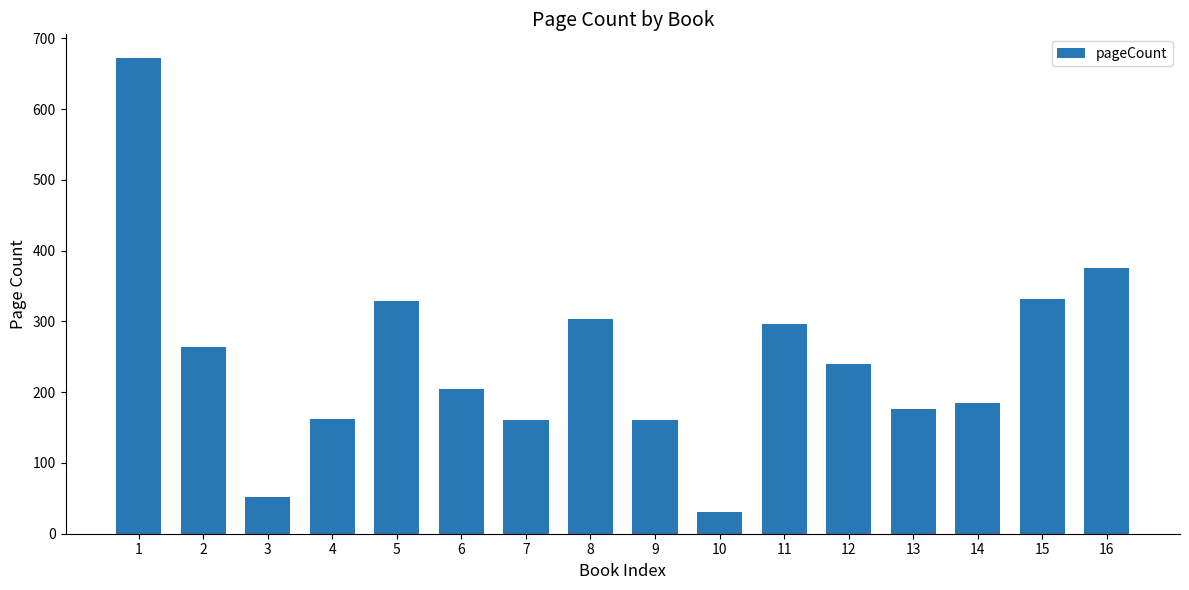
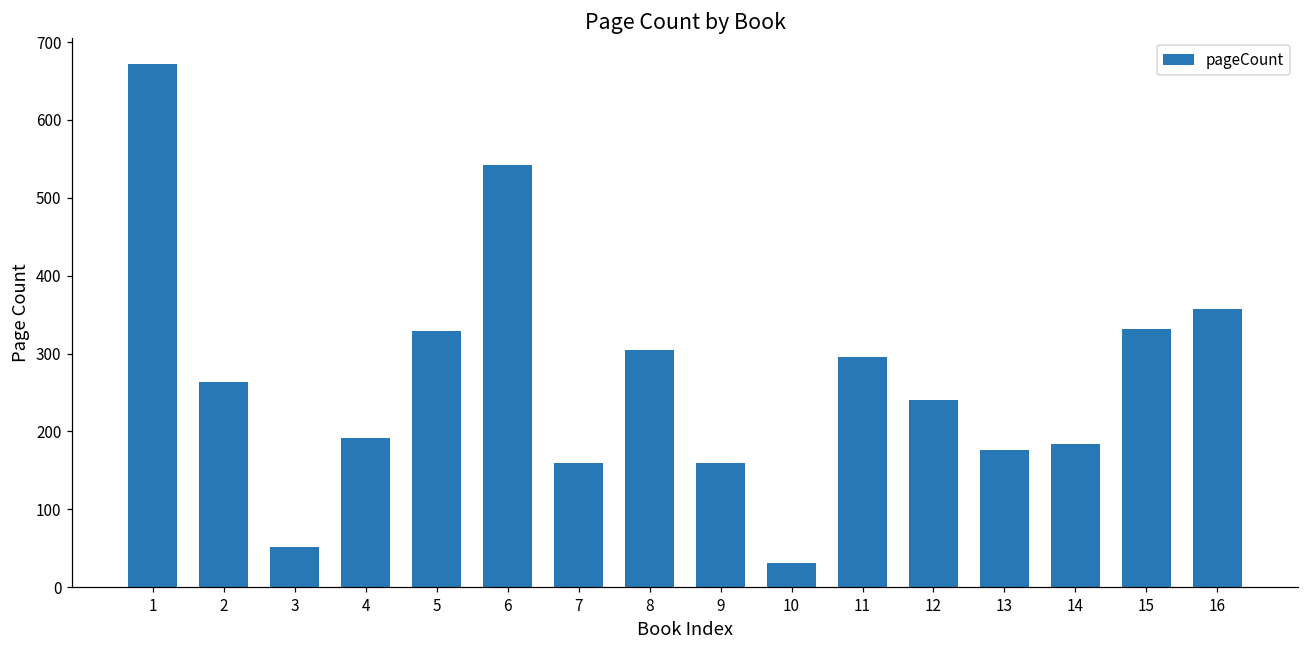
  {
    "1": 670,
    "2": 260,
    "3": 50,
-   "4": 160,
+   "4": 190,
    "5": 330,
-   "6": 200,
+   "6": 540,
    "7": 160,
    "8": 300,
    "9": 160,
    "10": 30,
    "11": 300,
    "12": 240,
    "13": 180,
    "14": 180,
    "15": 330,
-   "16": 380
+   "16": 360
  }
